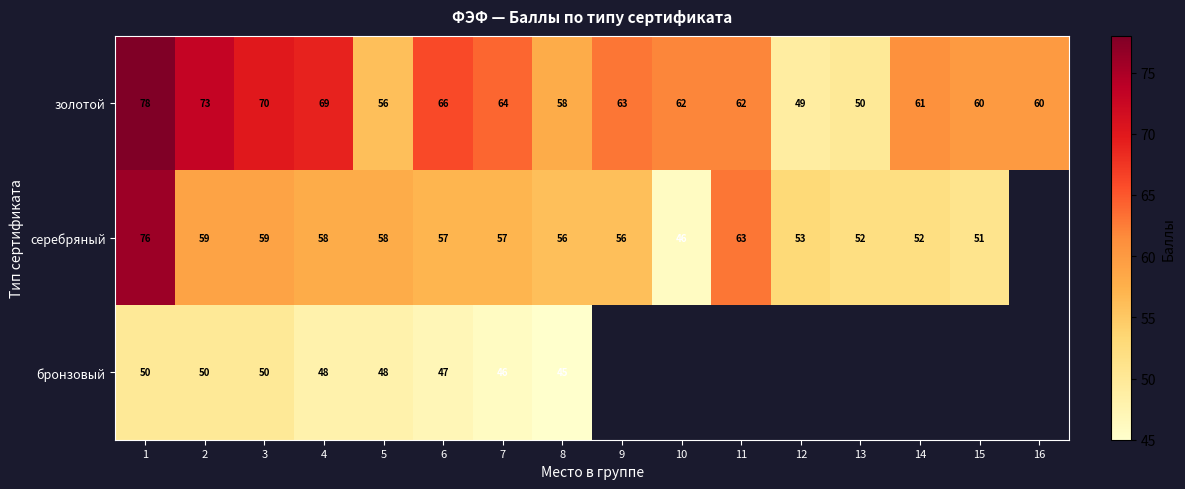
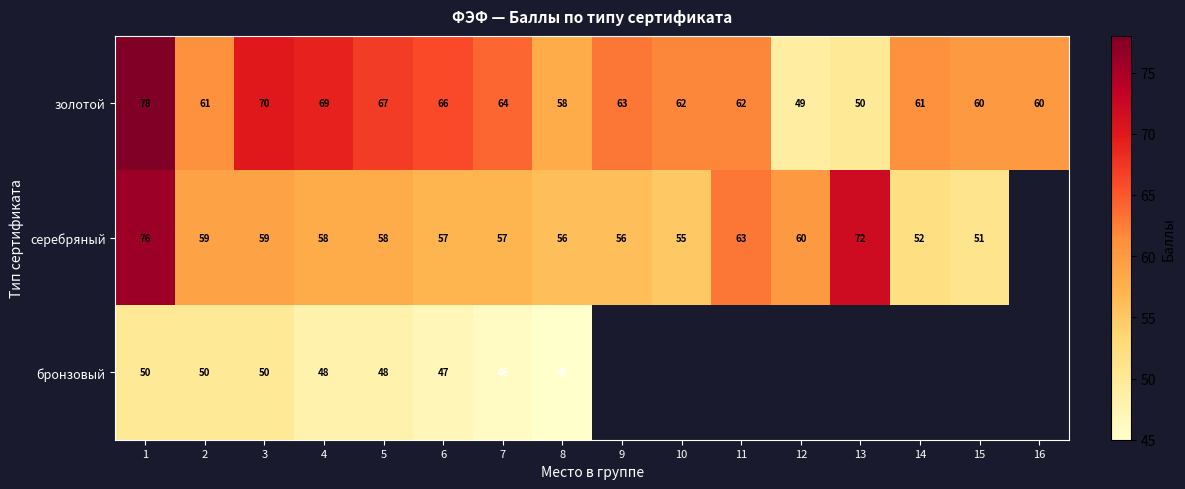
  {
    "золотой": {
      "1": 78,
-     "2": 73,
+     "2": 61,
      "3": 70,
      "4": 69,
-     "5": 56,
+     "5": 67,
      "6": 66,
      "7": 64,
      "8": 58,
      "9": 63,
      "10": 62,
      "11": 62,
      "12": 49,
      "13": 50,
      "14": 61,
      "15": 60,
      "16": 60
    },
    "серебряный": {
      "1": 76,
      "2": 59,
      "3": 59,
      "4": 58,
      "5": 58,
      "6": 57,
      "7": 57,
      "8": 56,
      "9": 56,
-     "10": 46,
+     "10": 55,
      "11": 63,
-     "12": 53,
-     "13": 52,
+     "12": 60,
+     "13": 72,
      "14": 52,
      "15": 51
    },
    "бронзовый": {
      "1": 50,
      "2": 50,
      "3": 50,
      "4": 48,
      "5": 48,
      "6": 47,
      "7": 46,
      "8": 45
    }
  }
